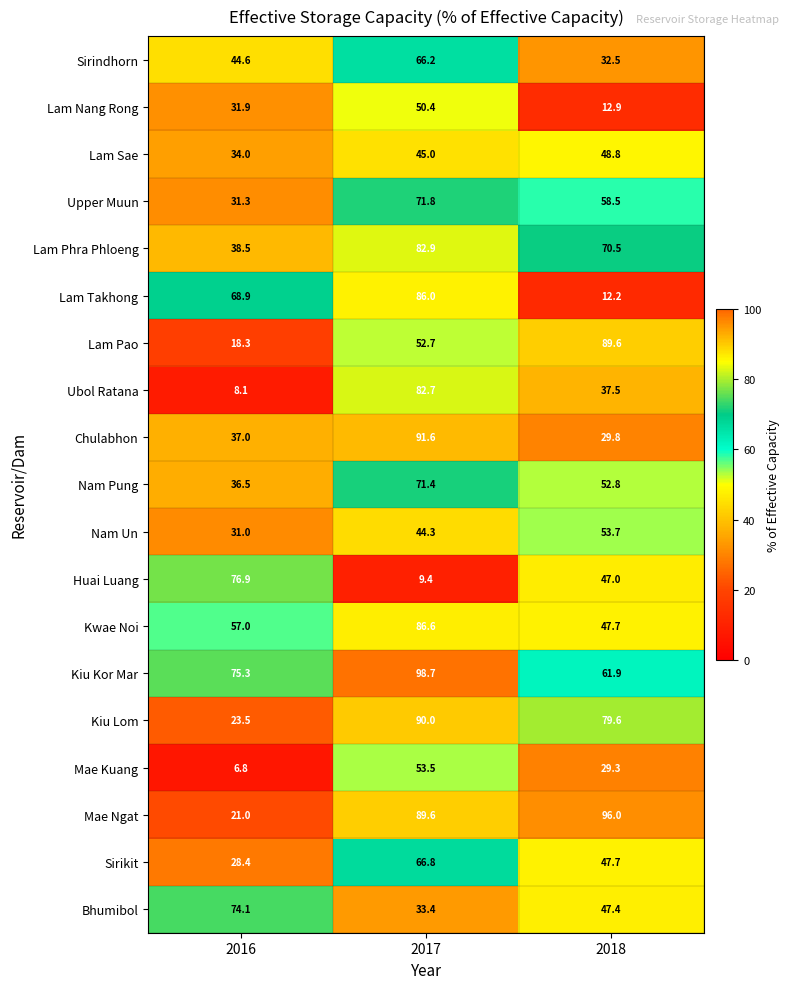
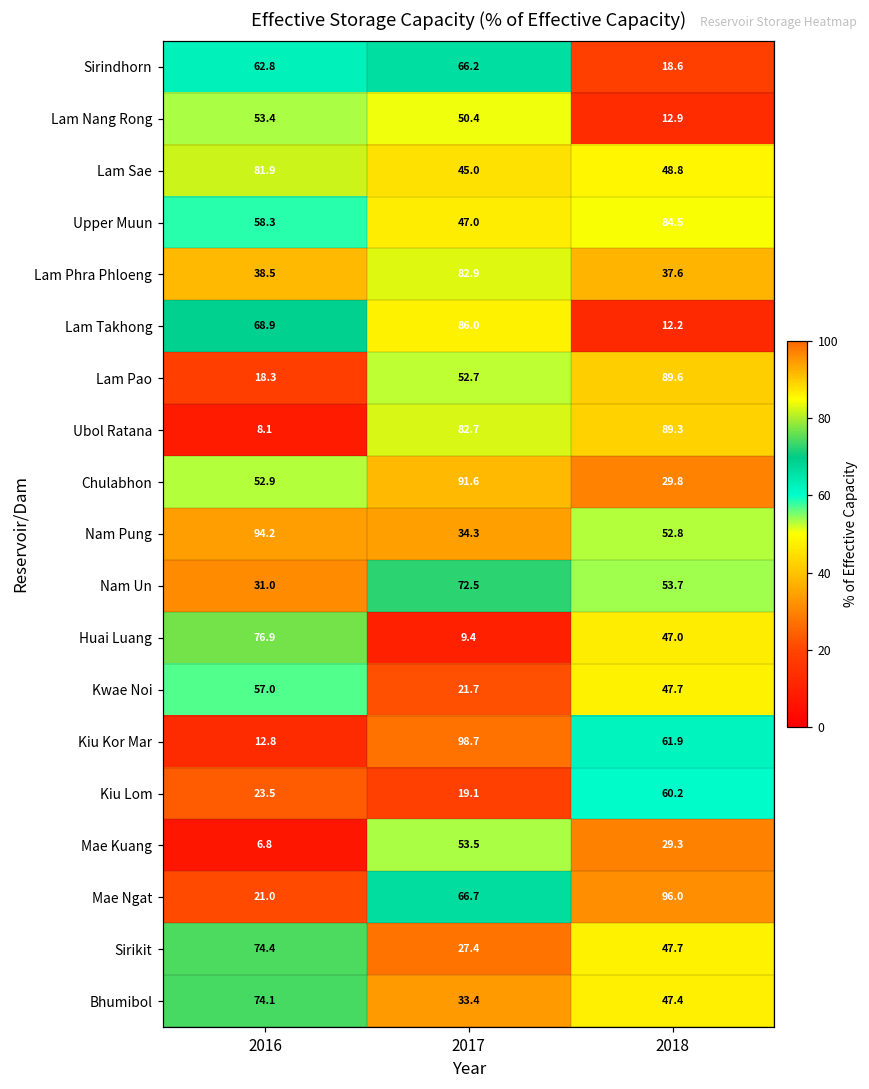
  {
    "Sirindhorn": {
-     "2016": 44.6,
+     "2016": 62.8,
      "2017": 66.2,
-     "2018": 32.5
+     "2018": 18.6
    },
    "Lam Nang Rong": {
-     "2016": 31.9,
+     "2016": 53.4,
      "2017": 50.4,
      "2018": 12.9
    },
    "Lam Sae": {
-     "2016": 34.0,
+     "2016": 81.9,
      "2017": 45.0,
      "2018": 48.8
    },
    "Upper Muun": {
-     "2016": 31.3,
-     "2017": 71.8,
-     "2018": 58.5
+     "2016": 58.3,
+     "2017": 47.0,
+     "2018": 84.5
    },
    "Lam Phra Phloeng": {
      "2016": 38.5,
      "2017": 82.9,
-     "2018": 70.5
+     "2018": 37.6
    },
    "Lam Takhong": {
      "2016": 68.9,
      "2017": 86.0,
      "2018": 12.2
    },
    "Lam Pao": {
      "2016": 18.3,
      "2017": 52.7,
      "2018": 89.6
    },
    "Ubol Ratana": {
      "2016": 8.1,
      "2017": 82.7,
-     "2018": 37.5
+     "2018": 89.3
    },
    "Chulabhon": {
-     "2016": 37.0,
+     "2016": 52.9,
      "2017": 91.6,
      "2018": 29.8
    },
    "Nam Pung": {
-     "2016": 36.5,
-     "2017": 71.4,
+     "2016": 94.2,
+     "2017": 34.3,
      "2018": 52.8
    },
    "Nam Un": {
      "2016": 31.0,
-     "2017": 44.3,
+     "2017": 72.5,
      "2018": 53.7
    },
    "Huai Luang": {
      "2016": 76.9,
      "2017": 9.4,
      "2018": 47.0
    },
    "Kwae Noi": {
      "2016": 57.0,
-     "2017": 86.6,
+     "2017": 21.7,
      "2018": 47.7
    },
    "Kiu Kor Mar": {
-     "2016": 75.3,
+     "2016": 12.8,
      "2017": 98.7,
      "2018": 61.9
    },
    "Kiu Lom": {
      "2016": 23.5,
-     "2017": 90.0,
-     "2018": 79.6
+     "2017": 19.1,
+     "2018": 60.2
    },
    "Mae Kuang": {
      "2016": 6.8,
      "2017": 53.5,
      "2018": 29.3
    },
    "Mae Ngat": {
      "2016": 21.0,
-     "2017": 89.6,
+     "2017": 66.7,
      "2018": 96.0
    },
    "Sirikit": {
-     "2016": 28.4,
-     "2017": 66.8,
+     "2016": 74.4,
+     "2017": 27.4,
      "2018": 47.7
    },
    "Bhumibol": {
      "2016": 74.1,
      "2017": 33.4,
      "2018": 47.4
    }
  }
